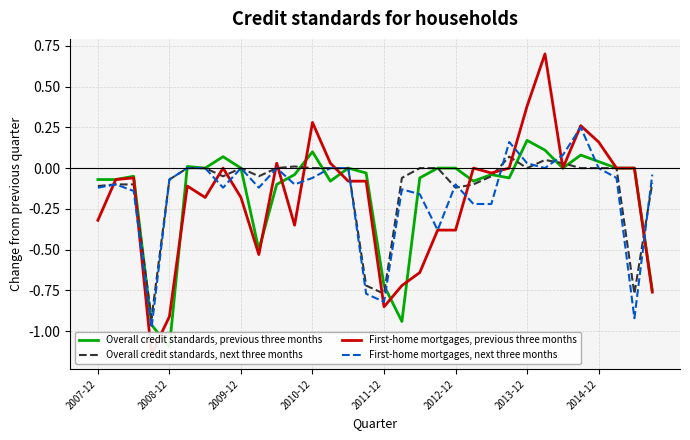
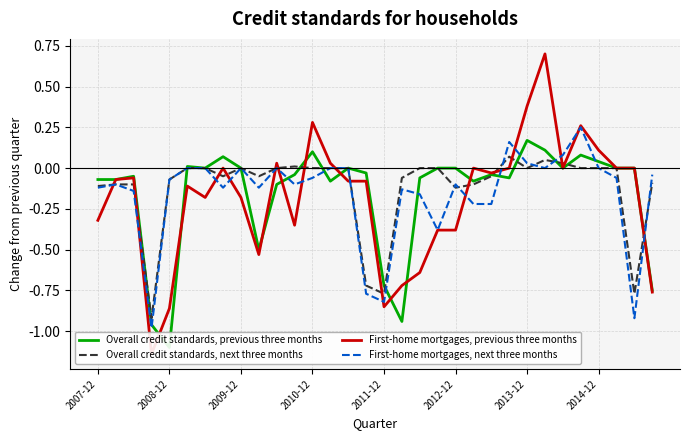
  {
    "Overall credit standards, previous three months": {
      "2007-12": -0.07,
      "2010-12": 0.10,
      "2011-12": -0.72,
      "2012-12": 0.00,
      "2013-12": 0.17,
      "2014-12": 0.04
    },
    "Overall credit standards, next three months": {
      "2010-12": 0.00,
      "2011-12": -0.77,
      "2012-12": -0.12,
      "2013-12": 0.00
    },
    "First-home mortgages, previous three months": {
      "2007-12": -0.32,
-     "2008-12": -0.91,
+     "2008-12": -0.86,
      "2009-12": -0.18,
      "2010-12": 0.28,
      "2011-12": -0.85,
      "2012-12": -0.38,
      "2013-12": 0.38,
-     "2014-12": 0.16
+     "2014-12": 0.11
    },
    "First-home mortgages, next three months": {
      "2010-12": -0.06,
      "2011-12": -0.82,
      "2012-12": -0.10,
      "2013-12": 0.03
    }
  }
